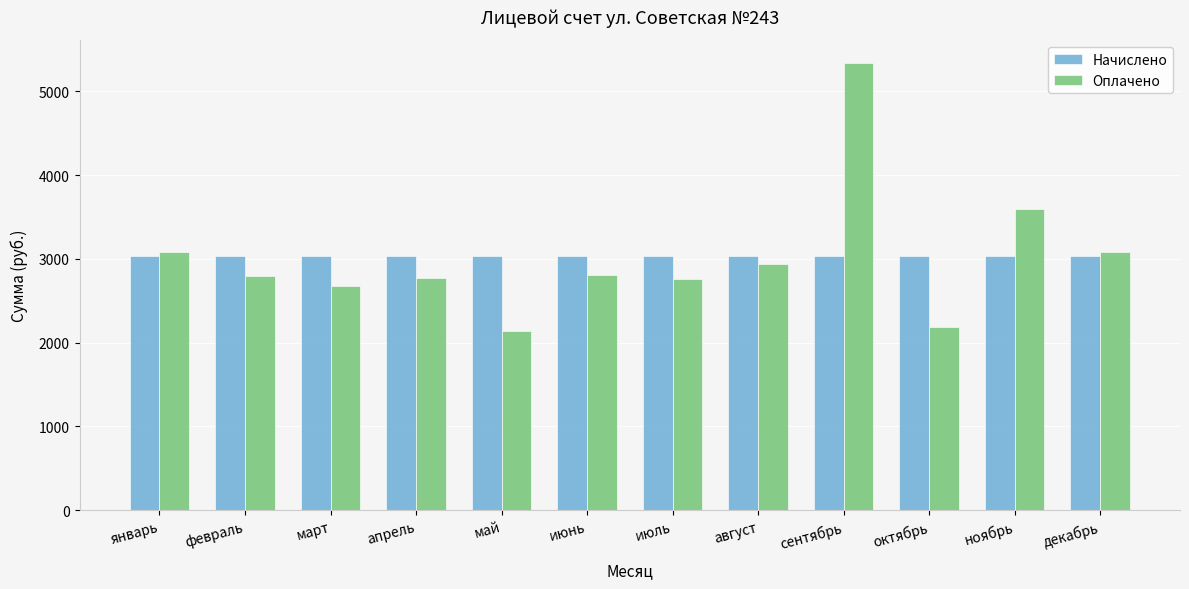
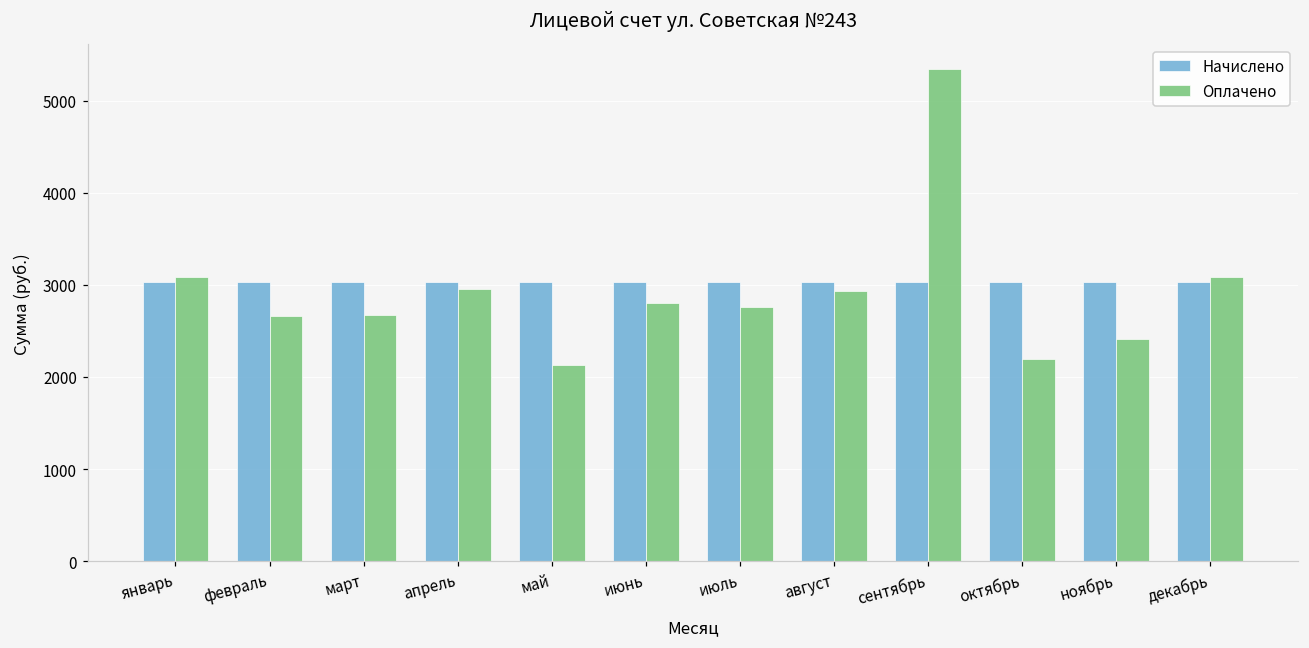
  {
    "Начислено": {
      "январь": 3000,
      "февраль": 3000,
      "март": 3000,
      "апрель": 3000,
      "май": 3000,
      "июнь": 3000,
      "июль": 3000,
      "август": 3000,
      "сентябрь": 3000,
      "октябрь": 3000,
      "ноябрь": 3000,
      "декабрь": 3000
    },
    "Оплачено": {
      "январь": 3100,
-     "февраль": 2800,
+     "февраль": 2700,
      "март": 2700,
-     "апрель": 2800,
+     "апрель": 3000,
      "май": 2100,
      "июнь": 2800,
      "июль": 2800,
      "август": 2900,
      "сентябрь": 5300,
      "октябрь": 2200,
-     "ноябрь": 3600,
+     "ноябрь": 2400,
      "декабрь": 3100
    }
  }
